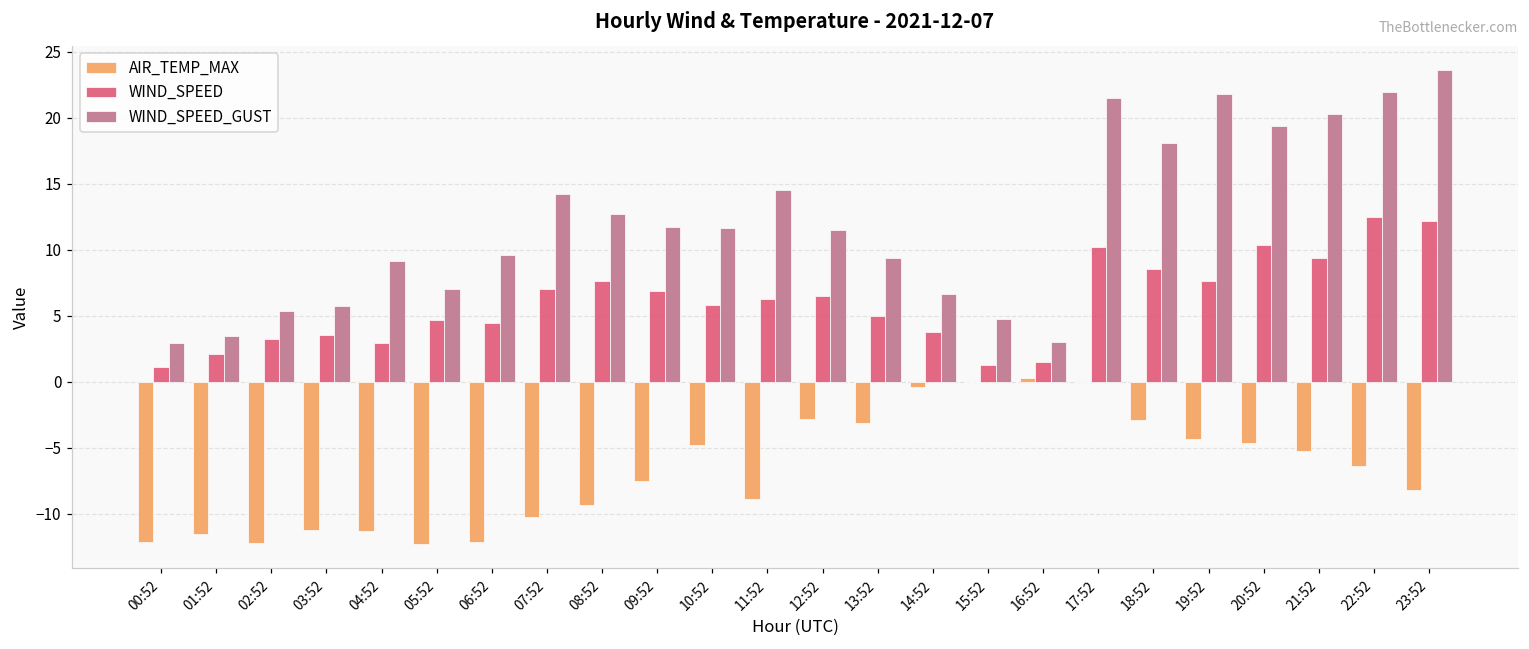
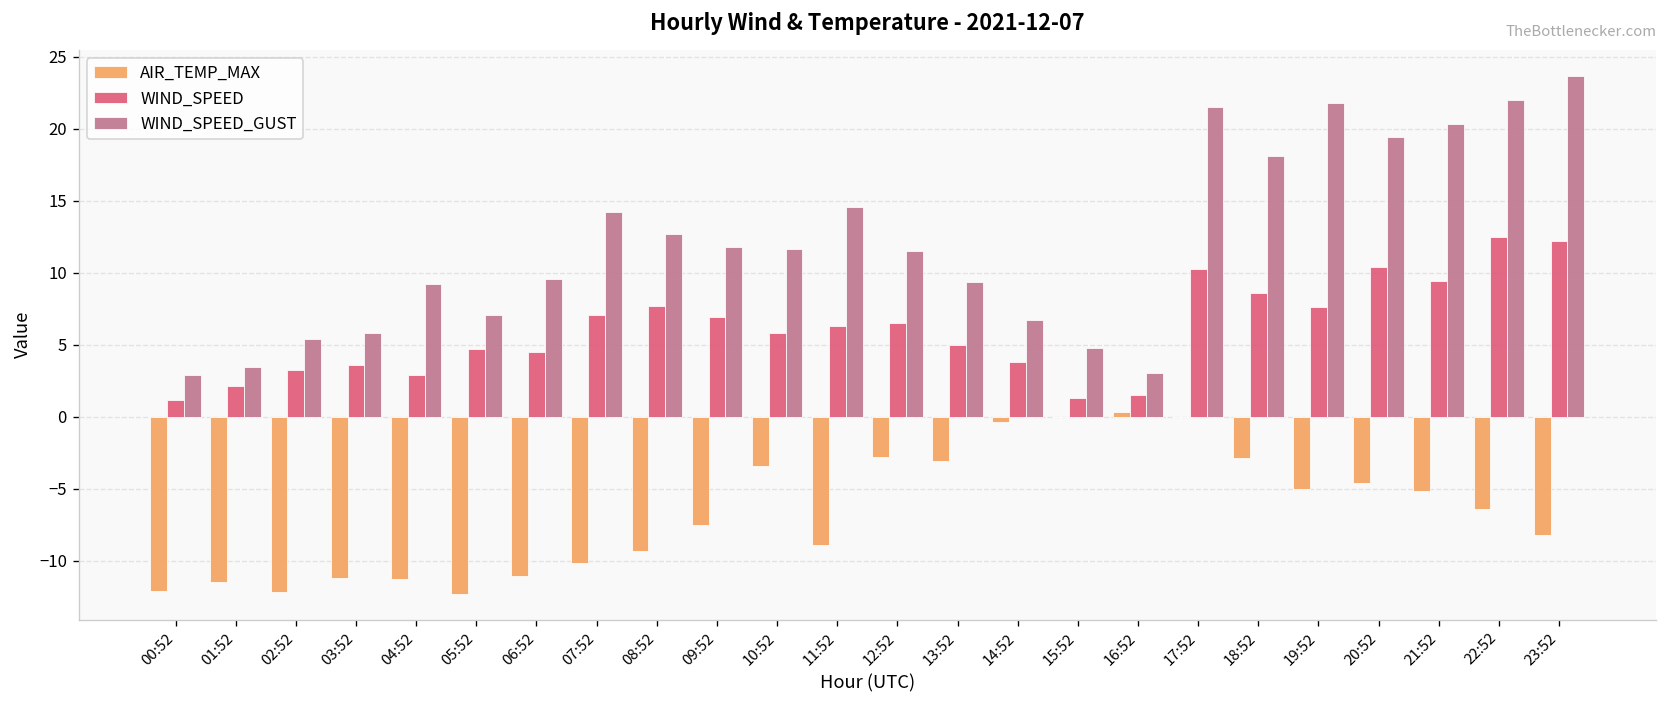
  {
    "AIR_TEMP_MAX": {
      "00:52": -12.1,
      "01:52": -11.5,
      "02:52": -12.2,
      "03:52": -11.2,
      "04:52": -11.3,
      "05:52": -12.3,
-     "06:52": -12.1,
+     "06:52": -11.1,
      "07:52": -10.2,
      "08:52": -9.3,
      "09:52": -7.5,
-     "10:52": -4.8,
+     "10:52": -3.4,
      "11:52": -8.9,
      "12:52": -2.8,
      "13:52": -3.1,
      "14:52": -0.4,
      "15:52": 0.0,
      "16:52": 0.3,
      "17:52": 0.0,
      "18:52": -2.9,
-     "19:52": -4.3,
+     "19:52": -5.0,
      "20:52": -4.6,
      "21:52": -5.2,
      "22:52": -6.4,
      "23:52": -8.2
    }
  }
